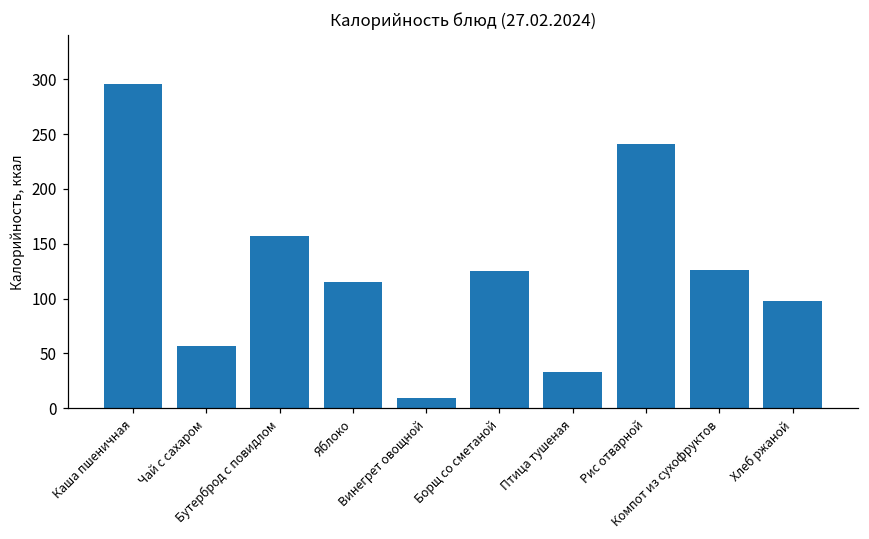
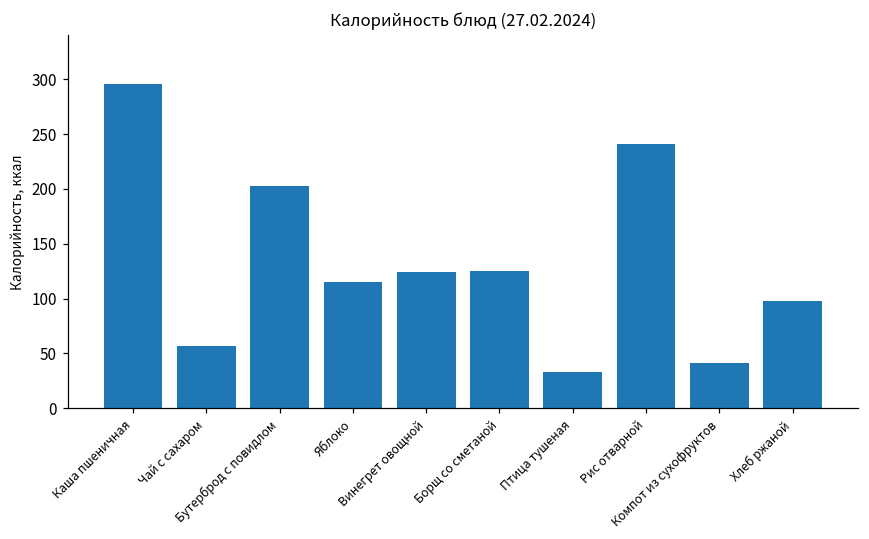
  {
    "Каша пшеничная": 300,
    "Чай с сахаром": 60,
-   "Бутерброд с повидлом": 160,
+   "Бутерброд с повидлом": 200,
    "Яблоко": 120,
-   "Винегрет овощной": 10,
+   "Винегрет овощной": 120,
    "Борщ со сметаной": 130,
    "Птица тушеная": 30,
    "Рис отварной": 240,
-   "Компот из сухофруктов": 130,
+   "Компот из сухофруктов": 40,
    "Хлеб ржаной": 100
  }
